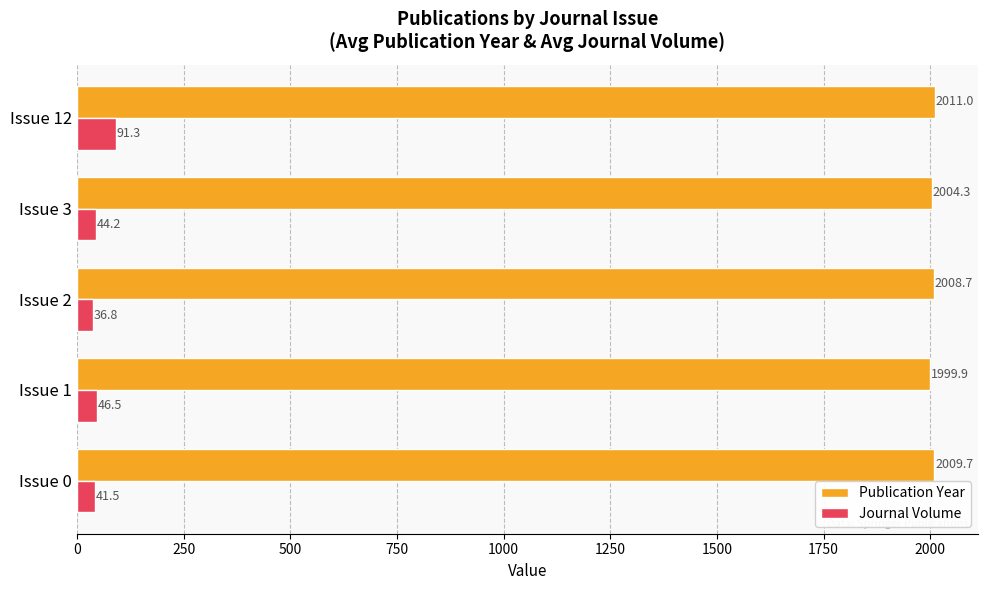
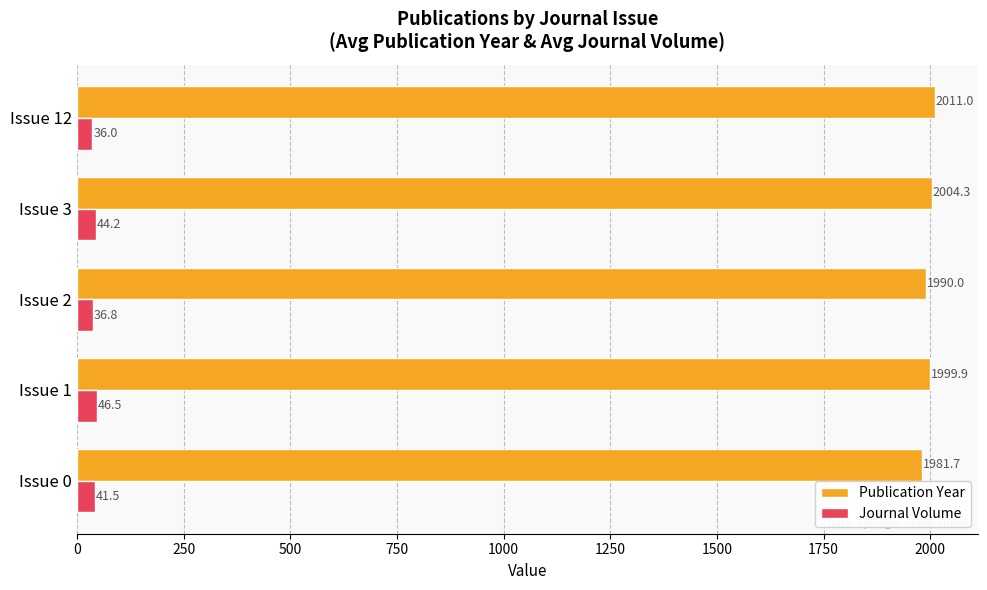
  {
    "Publication Year": {
      "Issue 12": 2011.0,
      "Issue 3": 2004.3,
-     "Issue 2": 2008.7,
+     "Issue 2": 1990.0,
      "Issue 1": 1999.9,
-     "Issue 0": 2009.7
+     "Issue 0": 1981.7
    },
    "Journal Volume": {
-     "Issue 12": 91.3,
+     "Issue 12": 36.0,
      "Issue 3": 44.2,
      "Issue 2": 36.8,
      "Issue 1": 46.5,
      "Issue 0": 41.5
    }
  }
